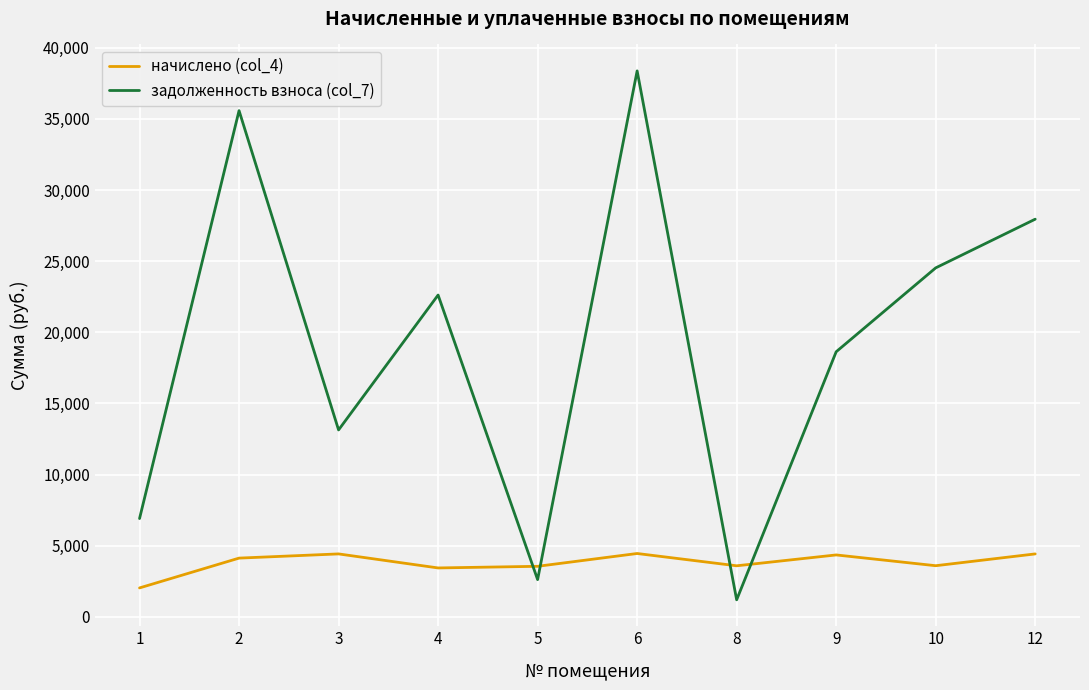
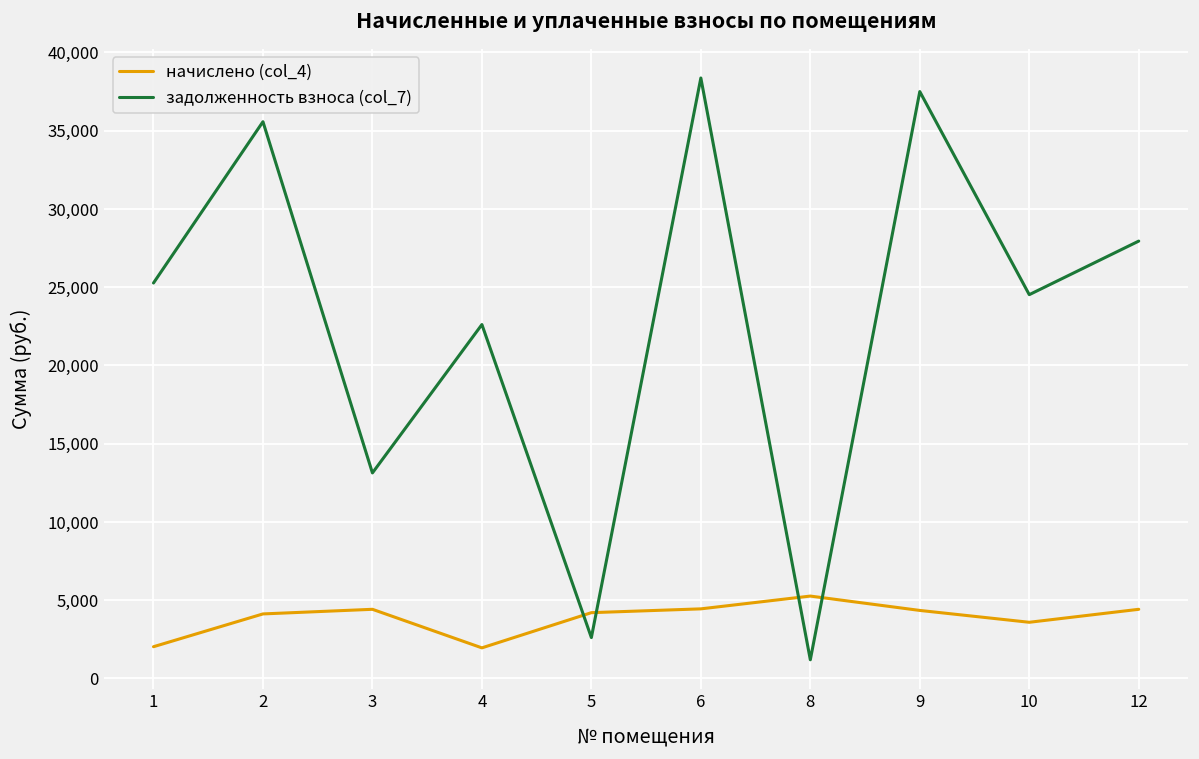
  {
    "начислено (col_4)": {
      "1": "2,000",
      "2": "4,100",
      "3": "4,400",
-     "4": "3,400",
-     "5": "3,500",
+     "4": "2,000",
+     "5": "4,200",
      "6": "4,400",
-     "8": "3,600",
+     "8": "5,300",
      "9": "4,300",
      "10": "3,600",
      "12": "4,400"
    },
    "задолженность взноса (col_7)": {
-     "1": "6,900",
+     "1": "25,300",
      "2": "35,600",
      "3": "13,100",
      "4": "22,600",
      "5": "2,600",
      "6": "38,400",
      "8": "1,200",
-     "9": "18,600",
+     "9": "37,500",
      "10": "24,500",
      "12": "27,900"
    }
  }
